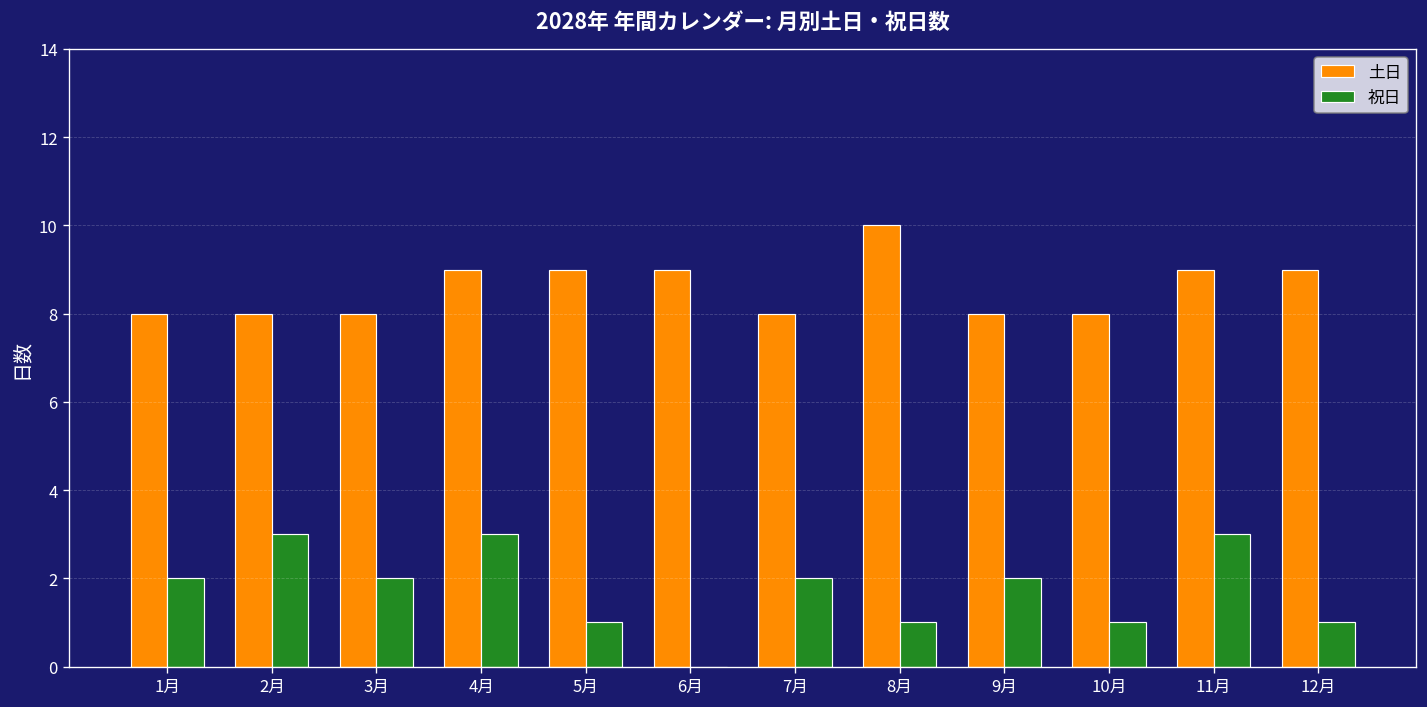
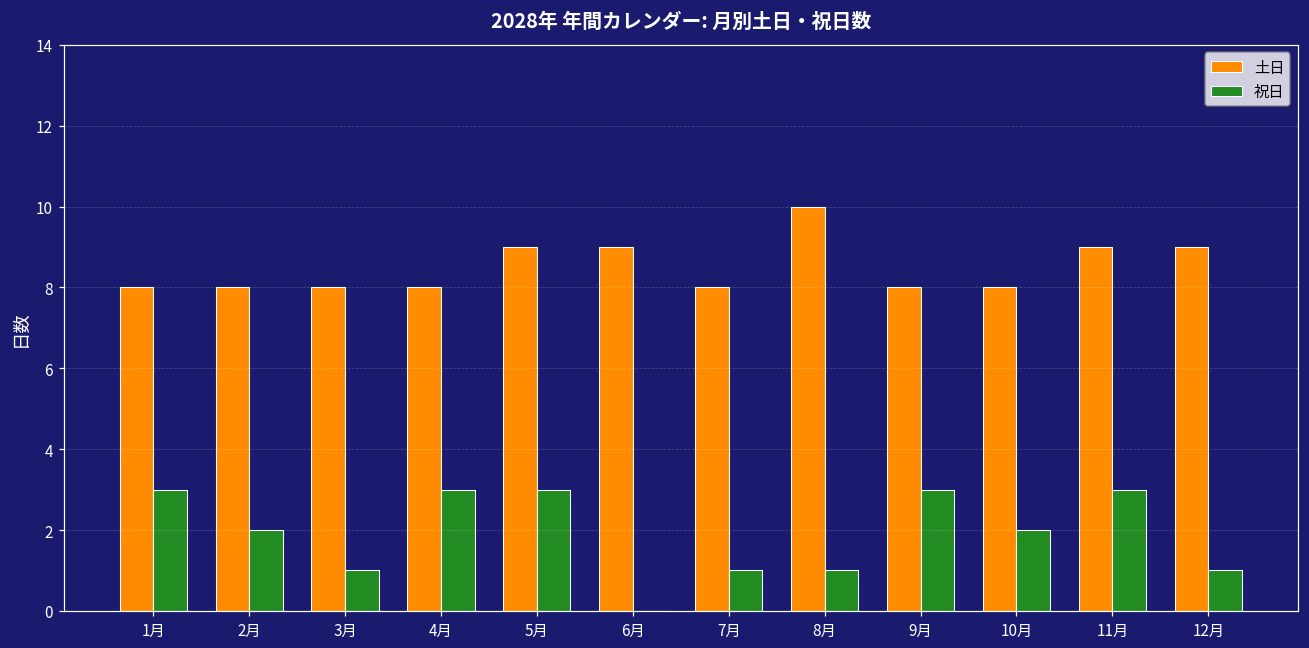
  {
    "土日": {
      "1月": 8,
      "2月": 8,
      "3月": 8,
-     "4月": 9,
+     "4月": 8,
      "5月": 9,
      "6月": 9,
      "7月": 8,
      "8月": 10,
      "9月": 8,
      "10月": 8,
      "11月": 9,
      "12月": 9
    },
    "祝日": {
-     "1月": 2,
-     "2月": 3,
-     "3月": 2,
+     "1月": 3,
+     "2月": 2,
+     "3月": 1,
      "4月": 3,
-     "5月": 1,
+     "5月": 3,
      "6月": 0,
-     "7月": 2,
+     "7月": 1,
      "8月": 1,
-     "9月": 2,
-     "10月": 1,
+     "9月": 3,
+     "10月": 2,
      "11月": 3,
      "12月": 1
    }
  }
